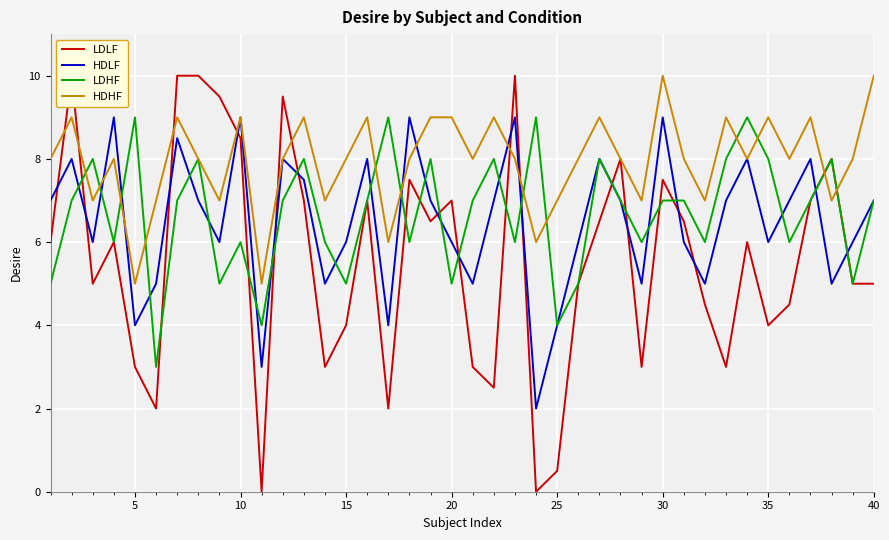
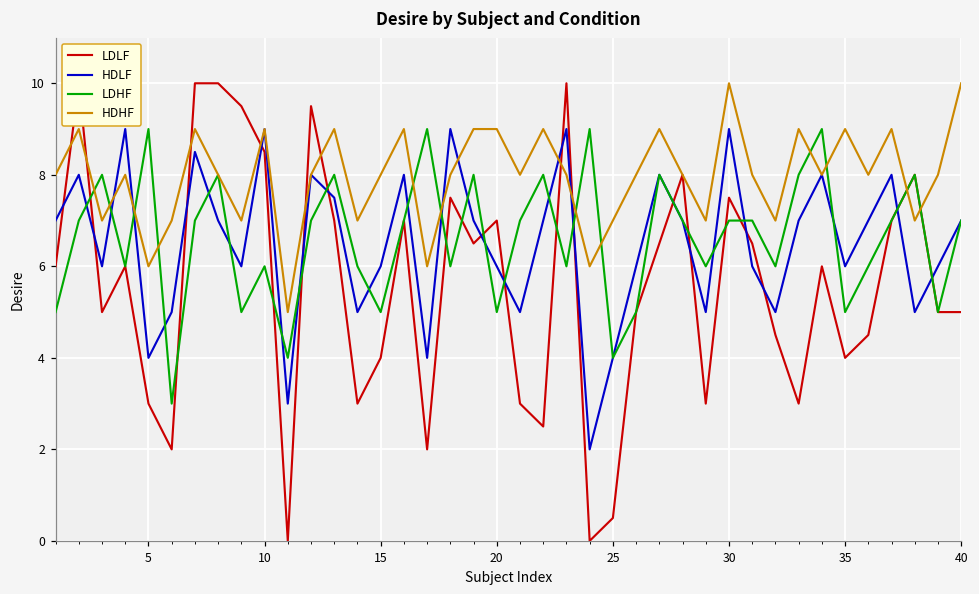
  {
    "LDLF": {
      "5": 3,
      "10": 8.5,
      "15": 4,
      "20": 7,
      "25": 0.5,
      "30": 7.5,
      "35": 4,
      "40": 5
    },
    "HDLF": {
      "5": 4,
      "15": 6,
      "20": 6,
      "30": 9,
      "35": 6
    },
    "LDHF": {
      "5": 9,
      "10": 6,
      "15": 5,
      "20": 5,
      "30": 7,
-     "35": 8
+     "35": 5
    },
    "HDHF": {
-     "5": 5,
+     "5": 6,
      "15": 8,
      "20": 9,
      "25": 7,
      "30": 10,
      "35": 9,
      "40": 10
    }
  }
